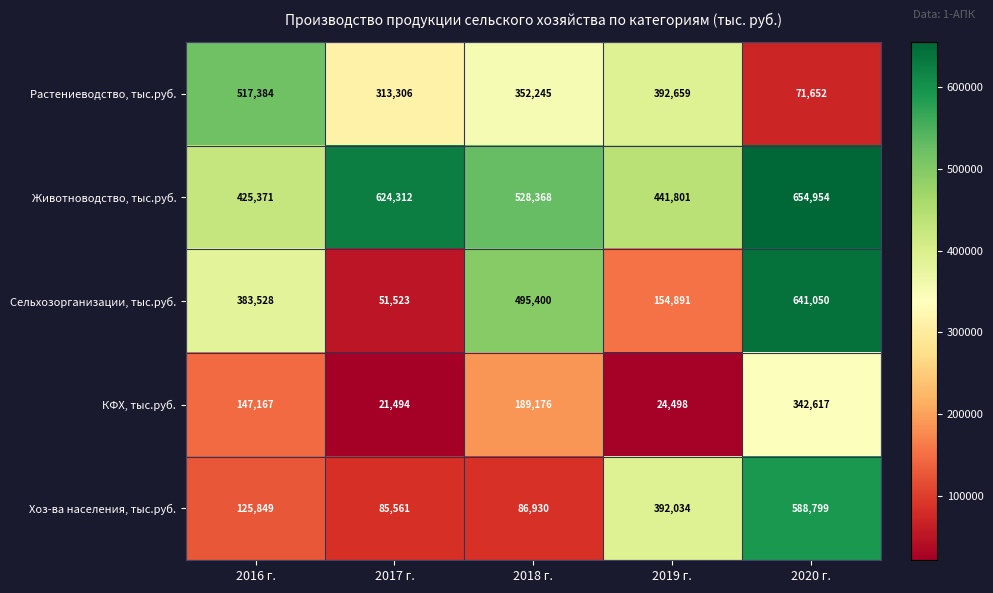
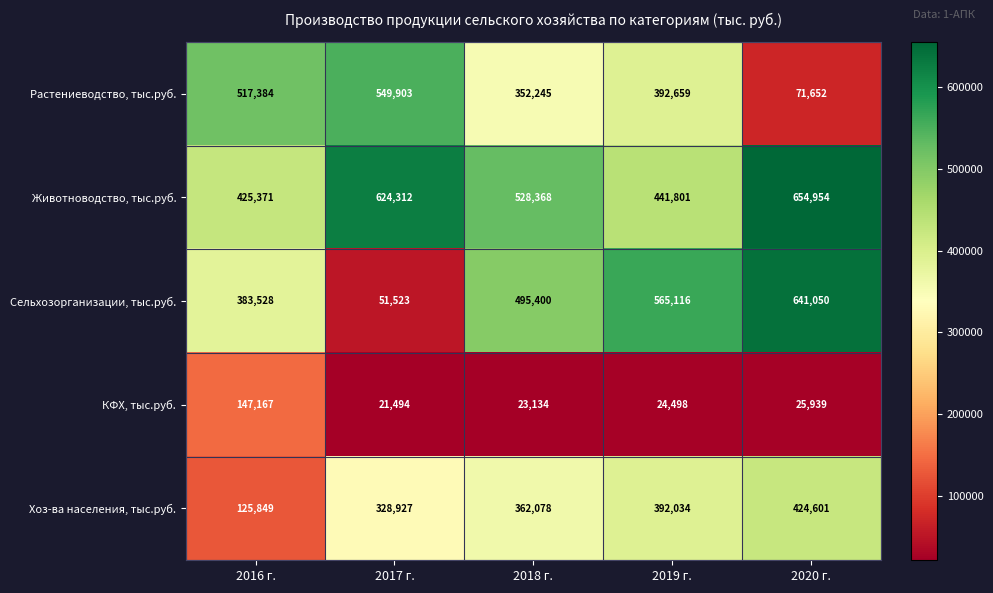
  {
    "Растениеводство, тыс.руб.": {
      "2016 г.": "517,384",
-     "2017 г.": "313,306",
+     "2017 г.": "549,903",
      "2018 г.": "352,245",
      "2019 г.": "392,659",
      "2020 г.": "71,652"
    },
    "Животноводство, тыс.руб.": {
      "2016 г.": "425,371",
      "2017 г.": "624,312",
      "2018 г.": "528,368",
      "2019 г.": "441,801",
      "2020 г.": "654,954"
    },
    "Сельхозорганизации, тыс.руб.": {
      "2016 г.": "383,528",
      "2017 г.": "51,523",
      "2018 г.": "495,400",
-     "2019 г.": "154,891",
+     "2019 г.": "565,116",
      "2020 г.": "641,050"
    },
    "КФХ, тыс.руб.": {
      "2016 г.": "147,167",
      "2017 г.": "21,494",
-     "2018 г.": "189,176",
+     "2018 г.": "23,134",
      "2019 г.": "24,498",
-     "2020 г.": "342,617"
+     "2020 г.": "25,939"
    },
    "Хоз-ва населения, тыс.руб.": {
      "2016 г.": "125,849",
-     "2017 г.": "85,561",
-     "2018 г.": "86,930",
+     "2017 г.": "328,927",
+     "2018 г.": "362,078",
      "2019 г.": "392,034",
-     "2020 г.": "588,799"
+     "2020 г.": "424,601"
    }
  }
